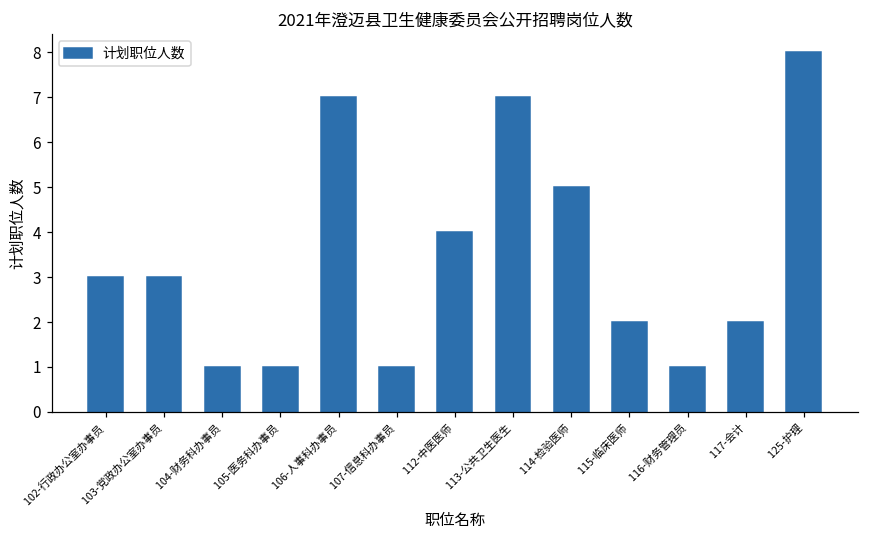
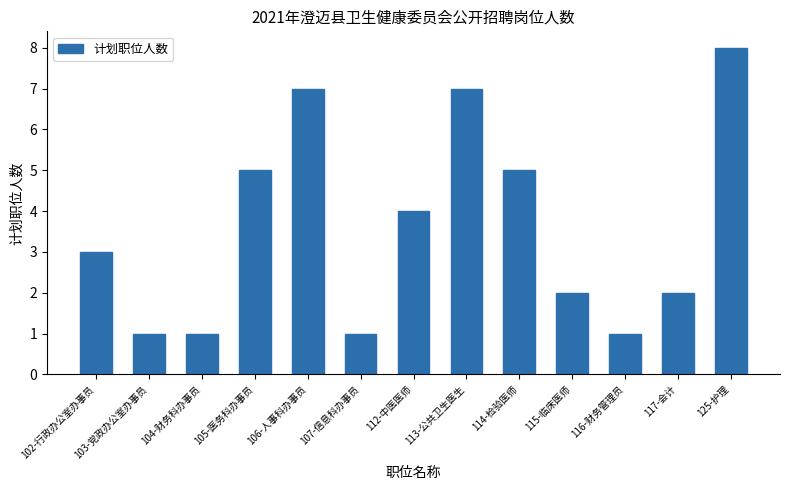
  {
    "102-行政办公室办事员": 3,
-   "103-党政办公室办事员": 3,
+   "103-党政办公室办事员": 1,
    "104-财务科办事员": 1,
-   "105-医务科办事员": 1,
+   "105-医务科办事员": 5,
    "106-人事科办事员": 7,
    "107-信息科办事员": 1,
    "112-中医医师": 4,
    "113-公共卫生医生": 7,
    "114-检验医师": 5,
    "115-临床医师": 2,
    "116-财务管理员": 1,
    "117-会计": 2,
    "125-护理": 8
  }
